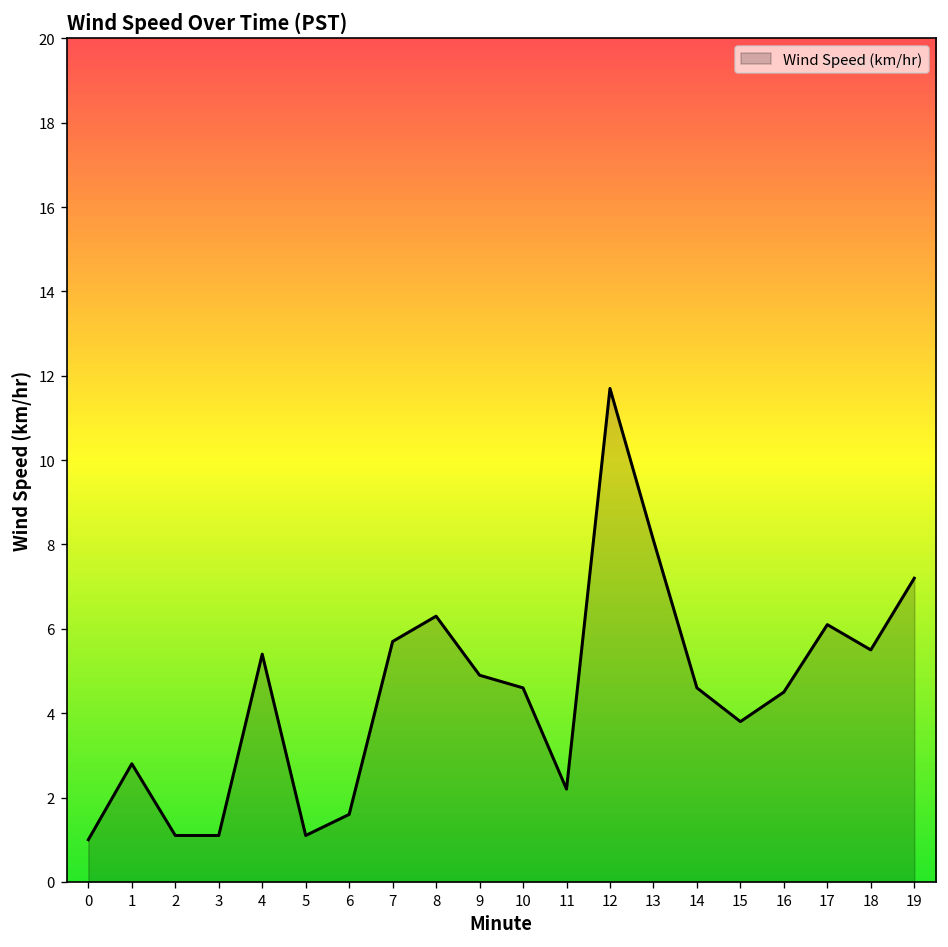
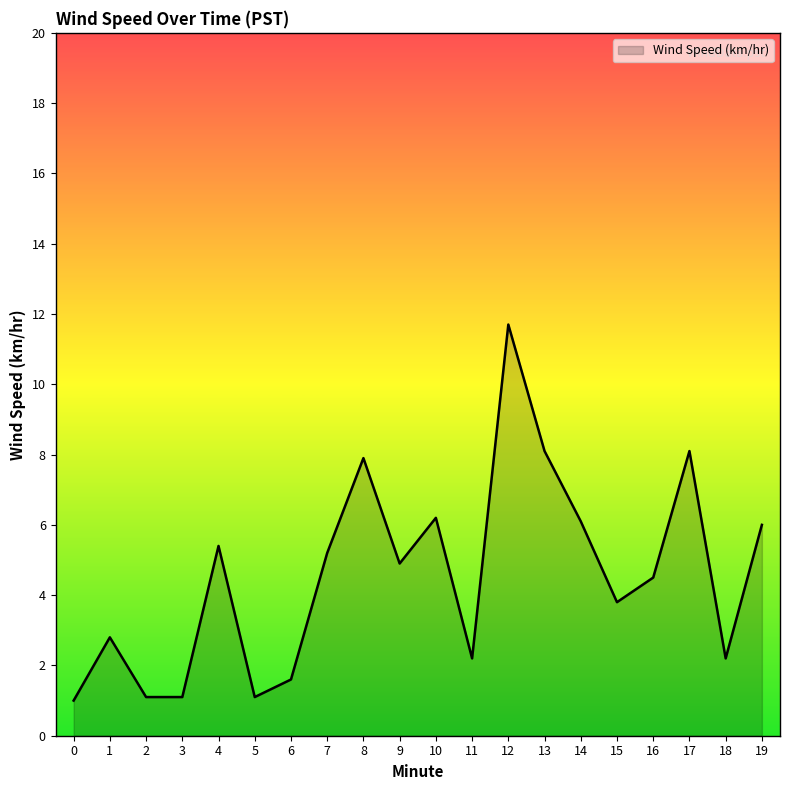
  {
    "0": 1.0,
    "1": 2.8,
    "2": 1.1,
    "3": 1.1,
    "4": 5.4,
    "5": 1.1,
    "6": 1.6,
-   "7": 5.7,
-   "8": 6.3,
+   "7": 5.2,
+   "8": 7.9,
    "9": 4.9,
-   "10": 4.6,
+   "10": 6.2,
    "11": 2.2,
    "12": 11.7,
    "13": 8.1,
-   "14": 4.6,
+   "14": 6.1,
    "15": 3.8,
    "16": 4.5,
-   "17": 6.1,
-   "18": 5.5,
-   "19": 7.2
+   "17": 8.1,
+   "18": 2.2,
+   "19": 6.0
  }
